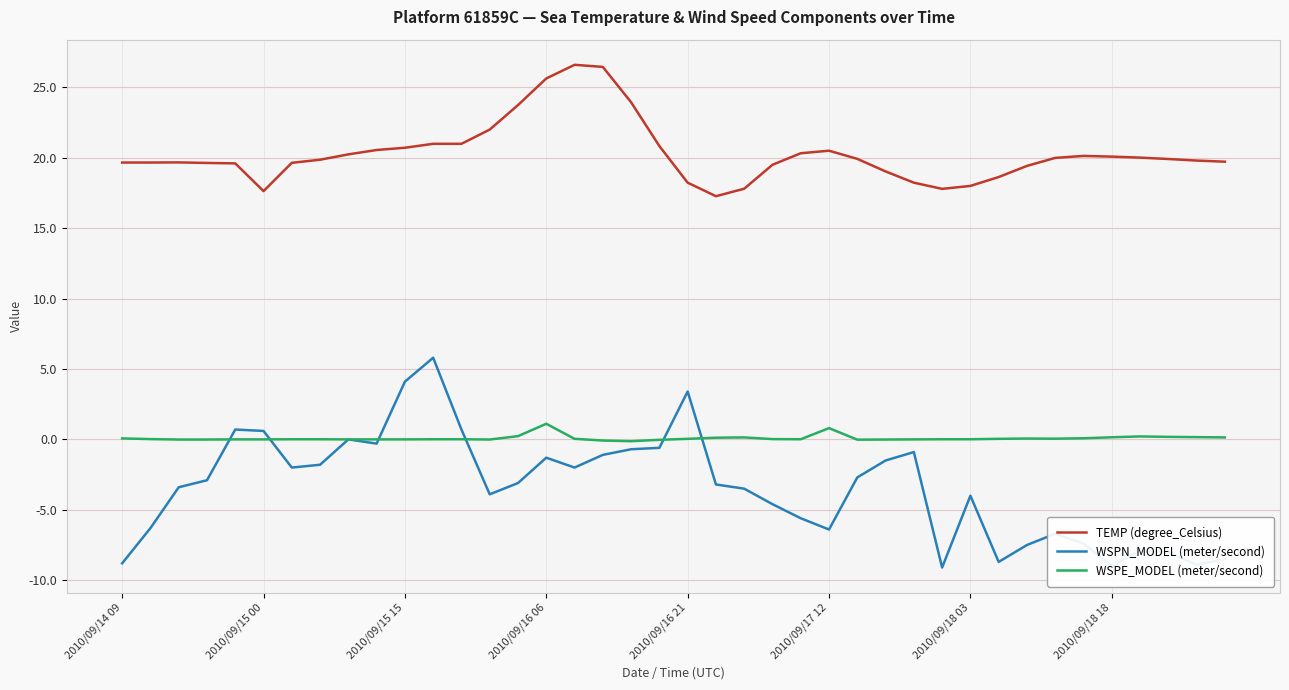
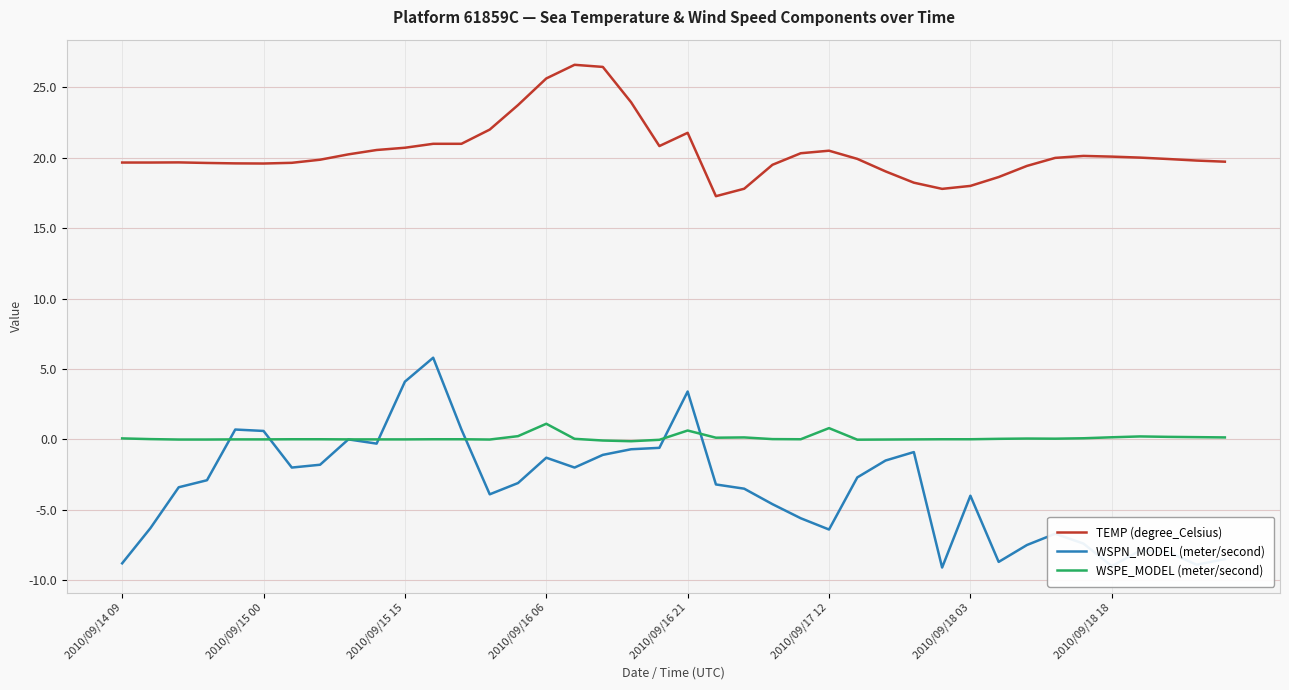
  {
    "TEMP (degree_Celsius)": {
      "2010/09/14 09": 19.7,
-     "2010/09/15 00": 17.6,
+     "2010/09/15 00": 19.6,
      "2010/09/15 15": 20.7,
      "2010/09/16 06": 25.6,
-     "2010/09/16 21": 18.2,
+     "2010/09/16 21": 21.8,
      "2010/09/17 12": 20.5,
      "2010/09/18 03": 18.0,
      "2010/09/18 18": 20.1
    },
    "WSPN_MODEL (meter/second)": {
      "2010/09/14 09": -8.8,
      "2010/09/15 00": 0.6,
      "2010/09/15 15": 4.1,
      "2010/09/16 06": -1.3,
      "2010/09/16 21": 3.4,
      "2010/09/17 12": -6.4,
      "2010/09/18 03": -4.0
    },
    "WSPE_MODEL (meter/second)": {
      "2010/09/14 09": 0.1,
      "2010/09/15 00": 0.0,
      "2010/09/15 15": 0.0,
      "2010/09/16 06": 1.1,
-     "2010/09/16 21": 0.0,
+     "2010/09/16 21": 0.6,
      "2010/09/17 12": 0.8,
      "2010/09/18 03": 0.0,
      "2010/09/18 18": 0.2
    }
  }
